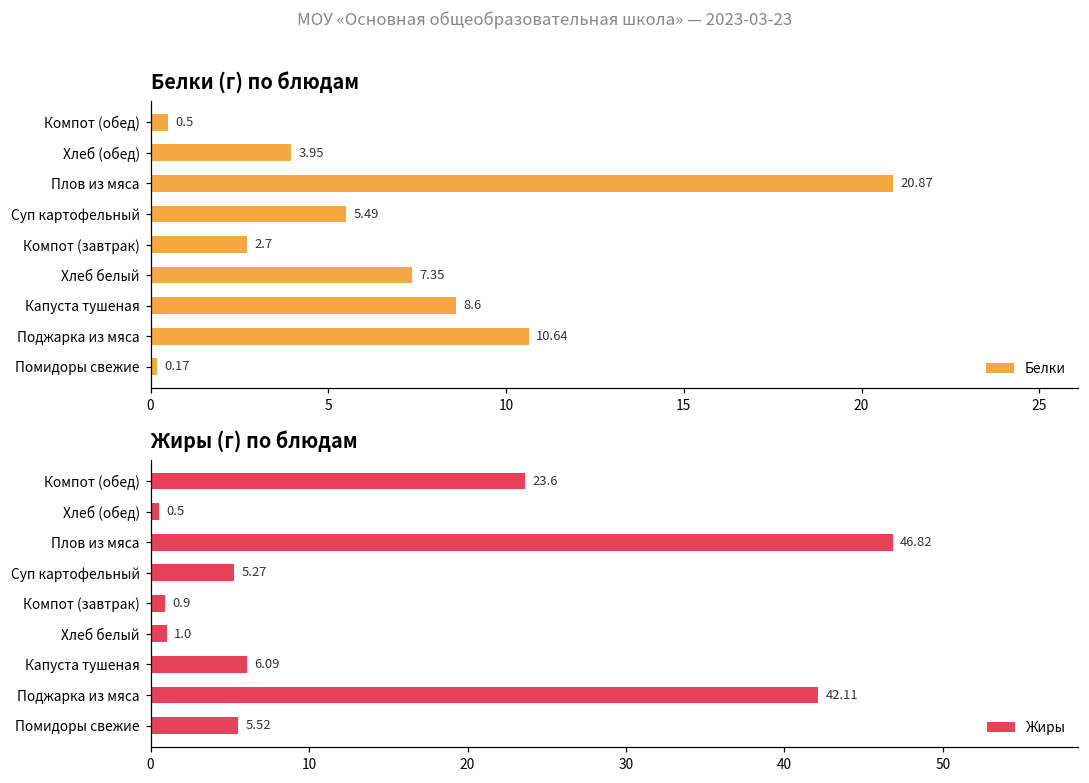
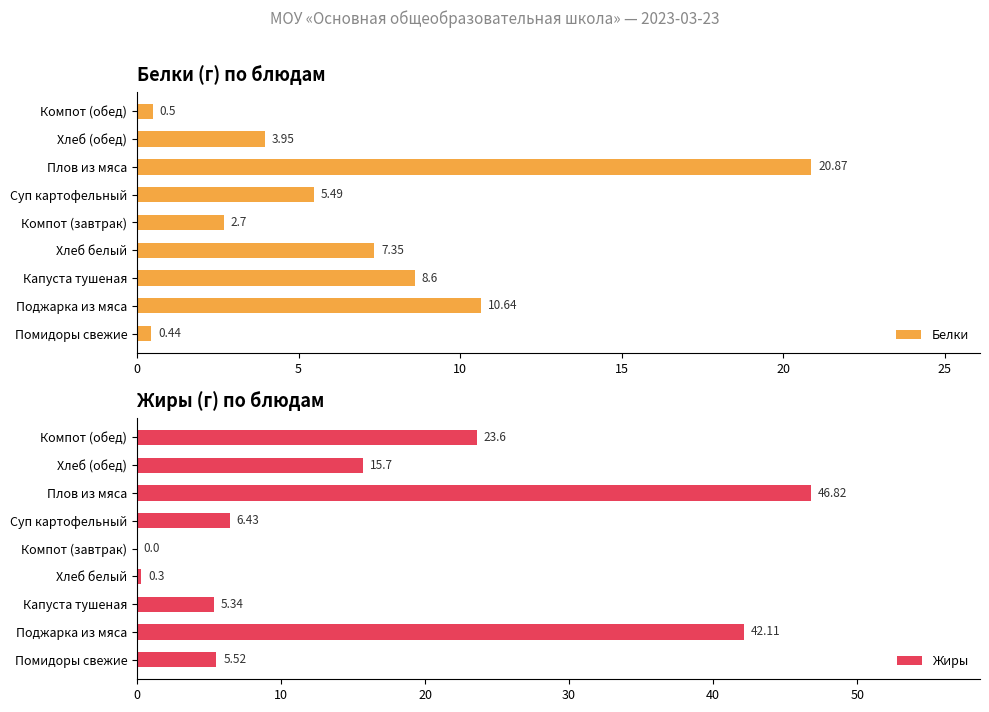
  {
    "Белки (г) по блюдам": {
      "Компот (обед)": 0.5,
      "Хлеб (обед)": 3.95,
      "Плов из мяса": 20.87,
      "Суп картофельный": 5.49,
      "Компот (завтрак)": 2.7,
      "Хлеб белый": 7.35,
      "Капуста тушеная": 8.6,
      "Поджарка из мяса": 10.64,
-     "Помидоры свежие": 0.17
+     "Помидоры свежие": 0.44
    },
    "Жиры (г) по блюдам": {
      "Компот (обед)": 23.6,
-     "Хлеб (обед)": 0.5,
+     "Хлеб (обед)": 15.7,
      "Плов из мяса": 46.82,
-     "Суп картофельный": 5.27,
-     "Компот (завтрак)": 0.9,
-     "Хлеб белый": 1.0,
-     "Капуста тушеная": 6.09,
+     "Суп картофельный": 6.43,
+     "Компот (завтрак)": 0.0,
+     "Хлеб белый": 0.3,
+     "Капуста тушеная": 5.34,
      "Поджарка из мяса": 42.11,
      "Помидоры свежие": 5.52
    }
  }
